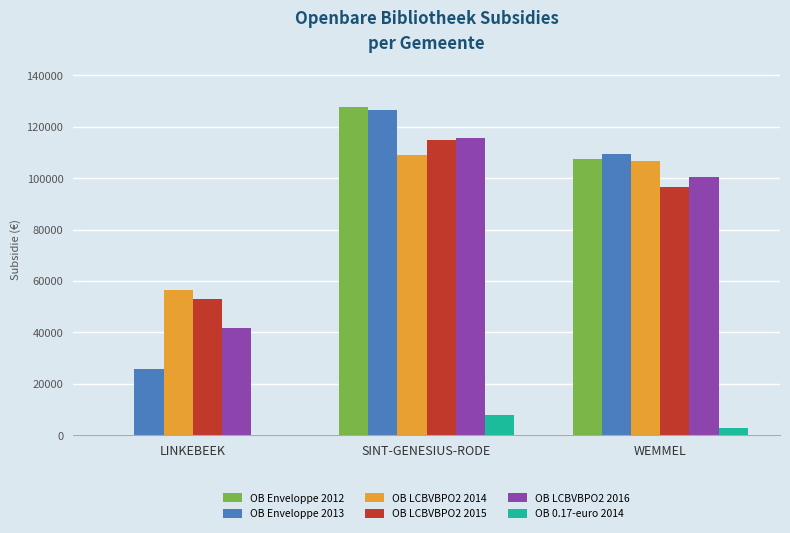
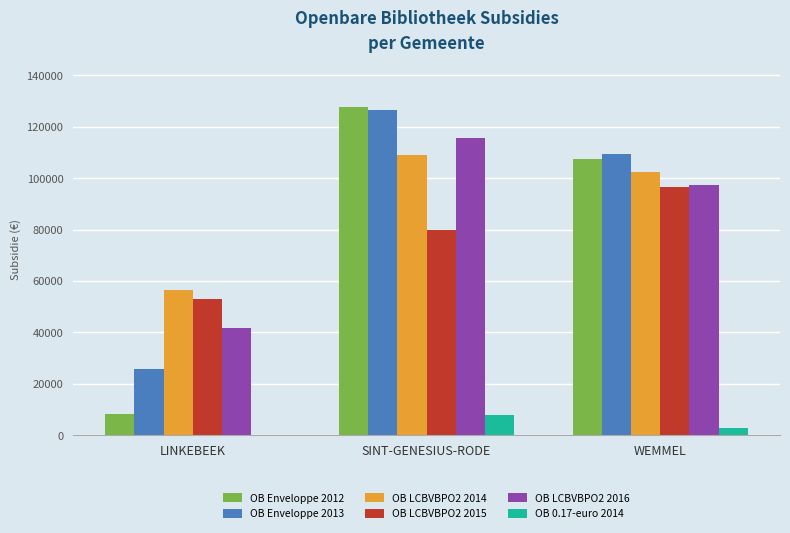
  {
    "OB Enveloppe 2012": {
-     "LINKEBEEK": 0,
+     "LINKEBEEK": 8000,
      "SINT-GENESIUS-RODE": 128000,
      "WEMMEL": 107000
    },
    "OB Enveloppe 2013": {
      "LINKEBEEK": 26000,
      "SINT-GENESIUS-RODE": 127000,
      "WEMMEL": 109000
    },
    "OB LCBVBPO2 2014": {
      "LINKEBEEK": 56000,
      "SINT-GENESIUS-RODE": 109000,
-     "WEMMEL": 107000
+     "WEMMEL": 102000
    },
    "OB LCBVBPO2 2015": {
      "LINKEBEEK": 53000,
-     "SINT-GENESIUS-RODE": 115000,
+     "SINT-GENESIUS-RODE": 80000,
      "WEMMEL": 97000
    },
    "OB LCBVBPO2 2016": {
      "LINKEBEEK": 42000,
      "SINT-GENESIUS-RODE": 116000,
-     "WEMMEL": 100000
+     "WEMMEL": 97000
    },
    "OB 0.17-euro 2014": {
      "LINKEBEEK": 0,
      "SINT-GENESIUS-RODE": 8000,
      "WEMMEL": 3000
    }
  }
